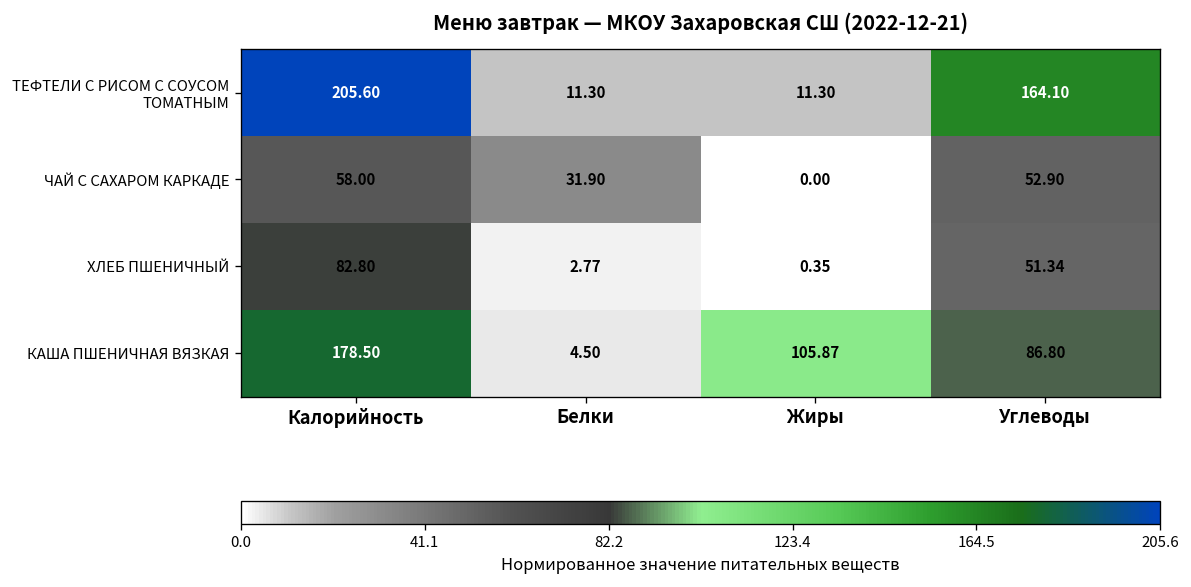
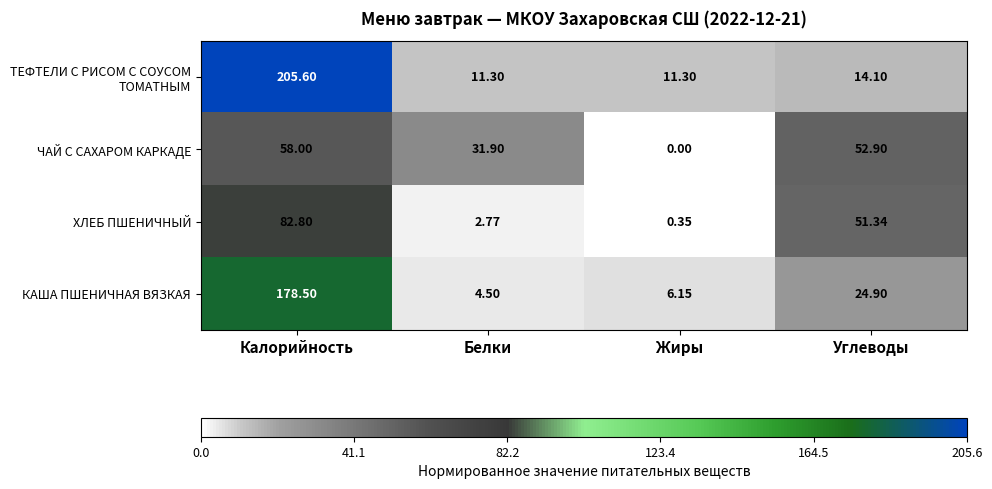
  {
    "ТЕФТЕЛИ С РИСОМ С СОУСОМ ТОМАТНЫМ": {
      "Калорийность": 205.60,
      "Белки": 11.30,
      "Жиры": 11.30,
-     "Углеводы": 164.10
+     "Углеводы": 14.10
    },
    "ЧАЙ С САХАРОМ КАРКАДЕ": {
      "Калорийность": 58.00,
      "Белки": 31.90,
      "Жиры": 0.00,
      "Углеводы": 52.90
    },
    "ХЛЕБ ПШЕНИЧНЫЙ": {
      "Калорийность": 82.80,
      "Белки": 2.77,
      "Жиры": 0.35,
      "Углеводы": 51.34
    },
    "КАША ПШЕНИЧНАЯ ВЯЗКАЯ": {
      "Калорийность": 178.50,
      "Белки": 4.50,
-     "Жиры": 105.87,
-     "Углеводы": 86.80
+     "Жиры": 6.15,
+     "Углеводы": 24.90
    }
  }
